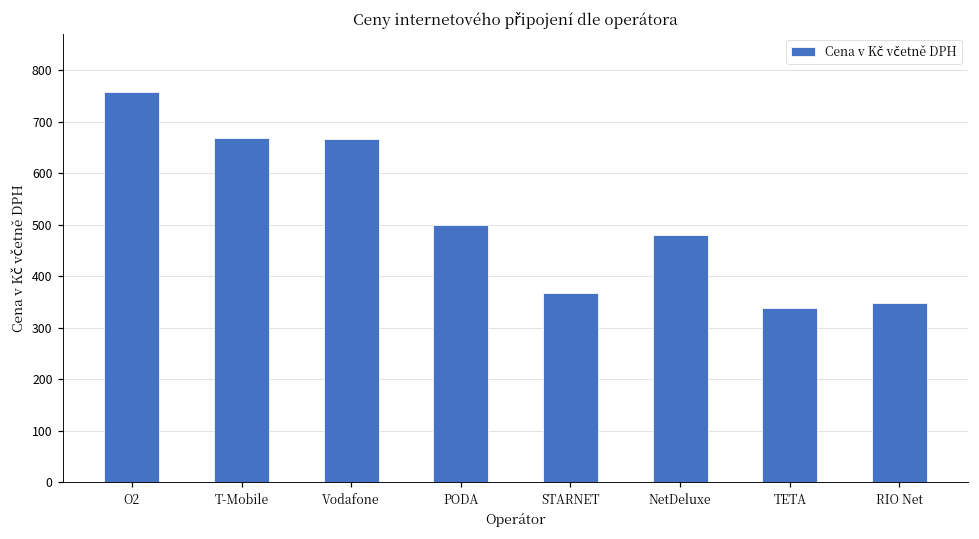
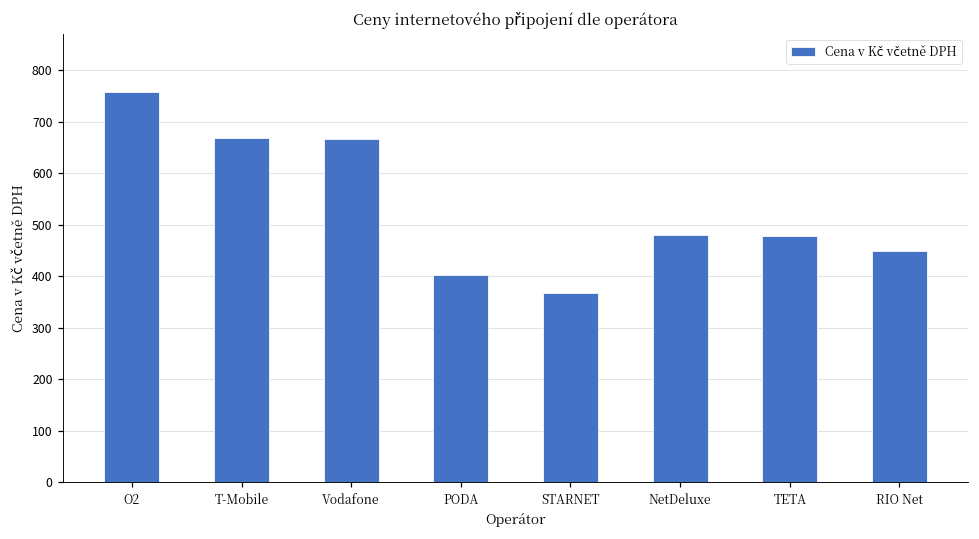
  {
    "O2": 760,
    "T-Mobile": 670,
    "Vodafone": 670,
-   "PODA": 500,
+   "PODA": 400,
    "STARNET": 370,
    "NetDeluxe": 480,
-   "TETA": 340,
-   "RIO Net": 350
+   "TETA": 480,
+   "RIO Net": 450
  }
